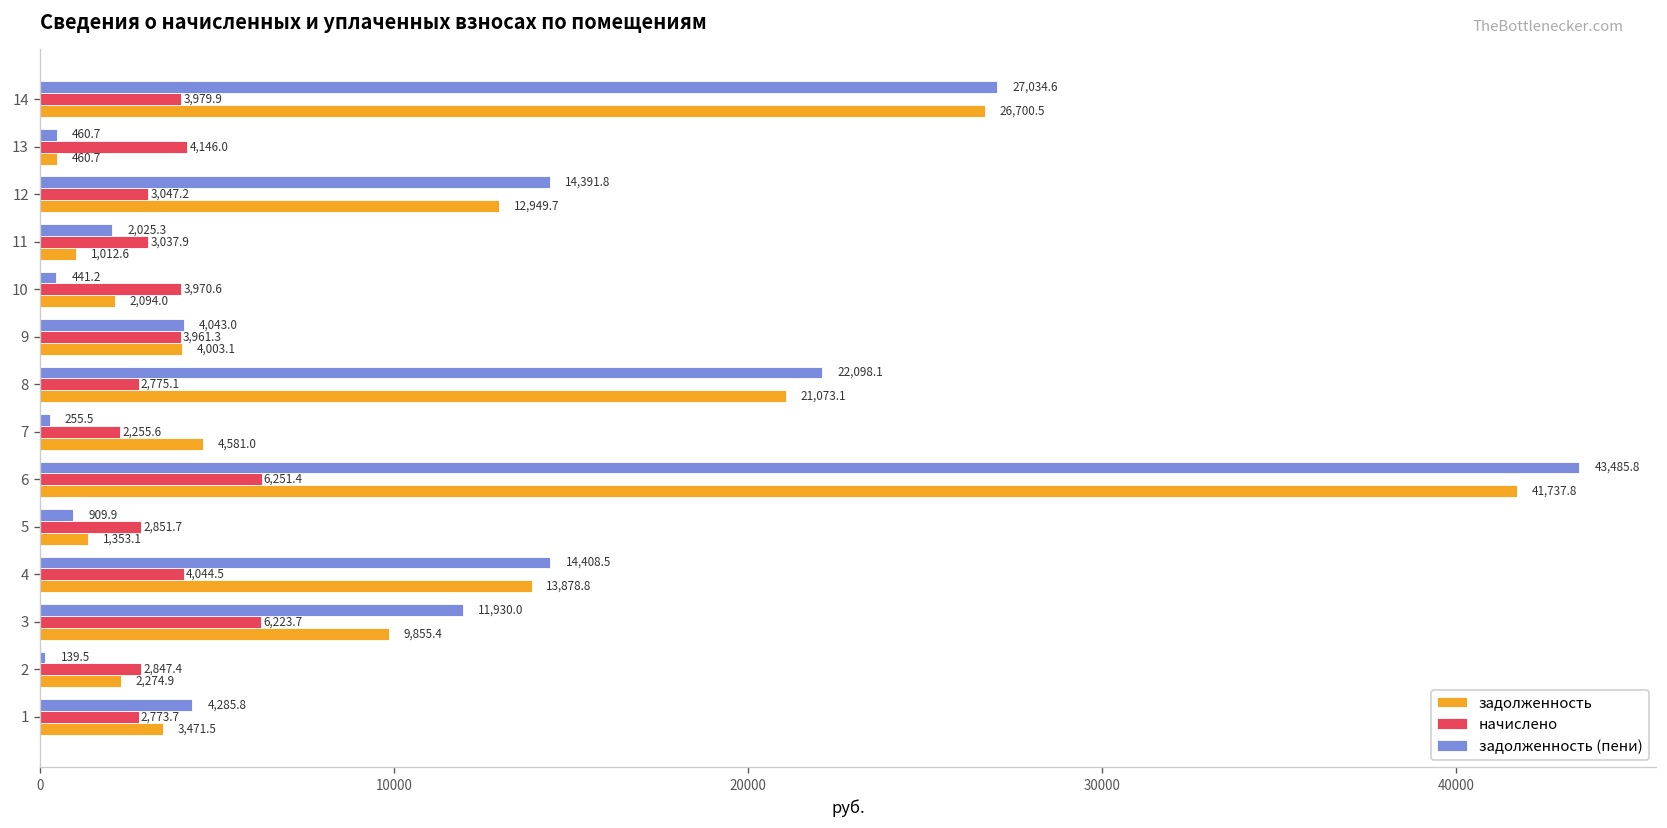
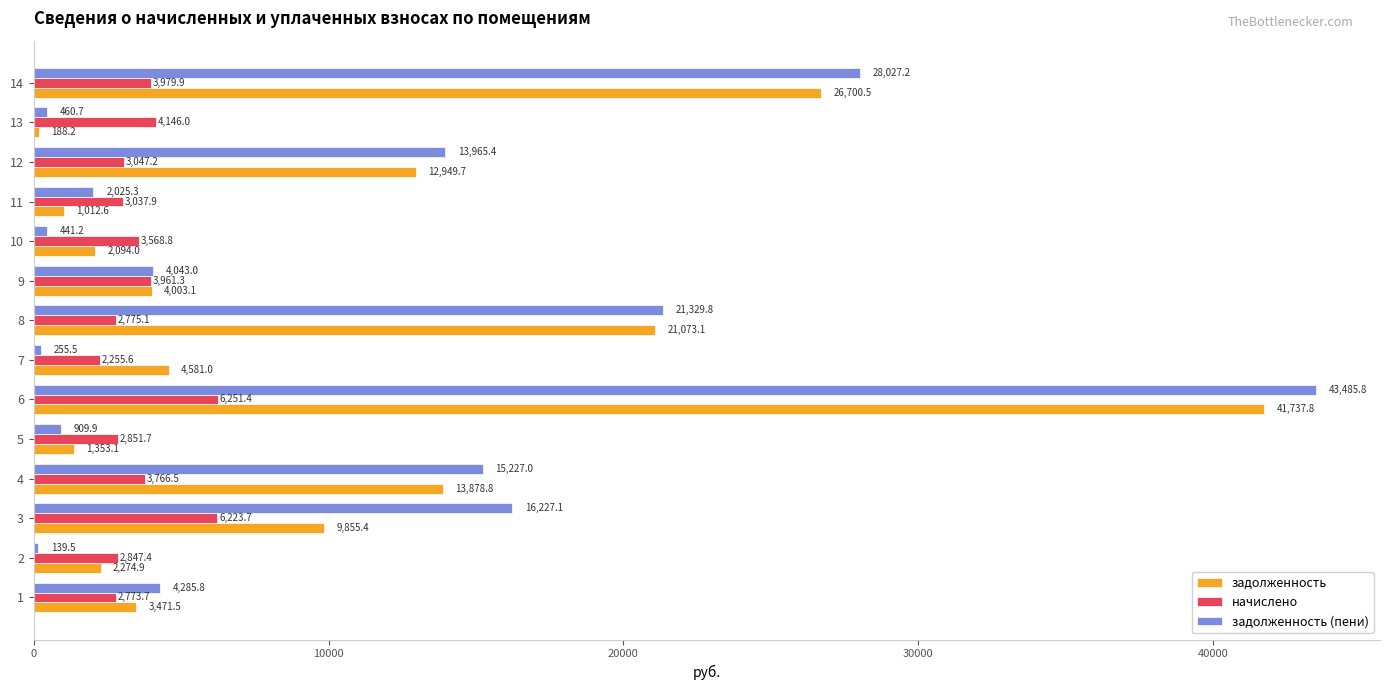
  {
    "задолженность": {
      "14": "26,700.5",
-     "13": "460.7",
+     "13": "188.2",
      "12": "12,949.7",
      "11": "1,012.6",
      "10": "2,094.0",
      "9": "4,003.1",
      "8": "21,073.1",
      "7": "4,581.0",
      "6": "41,737.8",
      "5": "1,353.1",
      "4": "13,878.8",
      "3": "9,855.4",
      "2": "2,274.9",
      "1": "3,471.5"
    },
    "начислено": {
      "14": "3,979.9",
      "13": "4,146.0",
      "12": "3,047.2",
      "11": "3,037.9",
-     "10": "3,970.6",
+     "10": "3,568.8",
      "9": "3,961.3",
      "8": "2,775.1",
      "7": "2,255.6",
      "6": "6,251.4",
      "5": "2,851.7",
-     "4": "4,044.5",
+     "4": "3,766.5",
      "3": "6,223.7",
      "2": "2,847.4",
      "1": "2,773.7"
    },
    "задолженность (пени)": {
-     "14": "27,034.6",
+     "14": "28,027.2",
      "13": "460.7",
-     "12": "14,391.8",
+     "12": "13,965.4",
      "11": "2,025.3",
      "10": "441.2",
      "9": "4,043.0",
-     "8": "22,098.1",
+     "8": "21,329.8",
      "7": "255.5",
      "6": "43,485.8",
      "5": "909.9",
-     "4": "14,408.5",
-     "3": "11,930.0",
+     "4": "15,227.0",
+     "3": "16,227.1",
      "2": "139.5",
      "1": "4,285.8"
    }
  }
